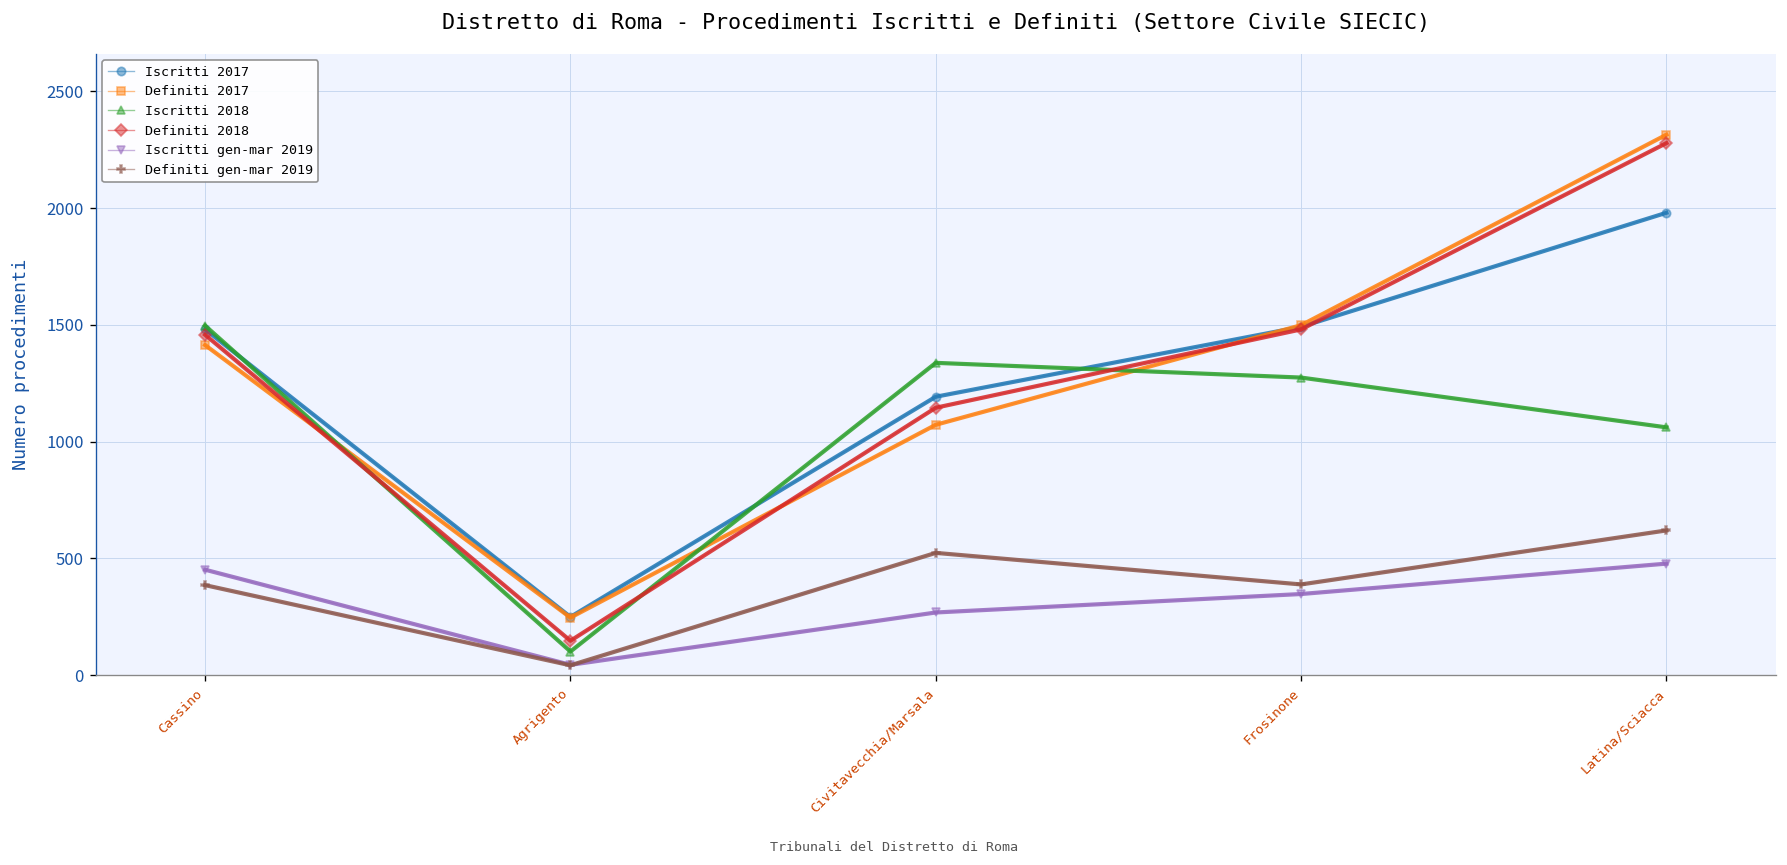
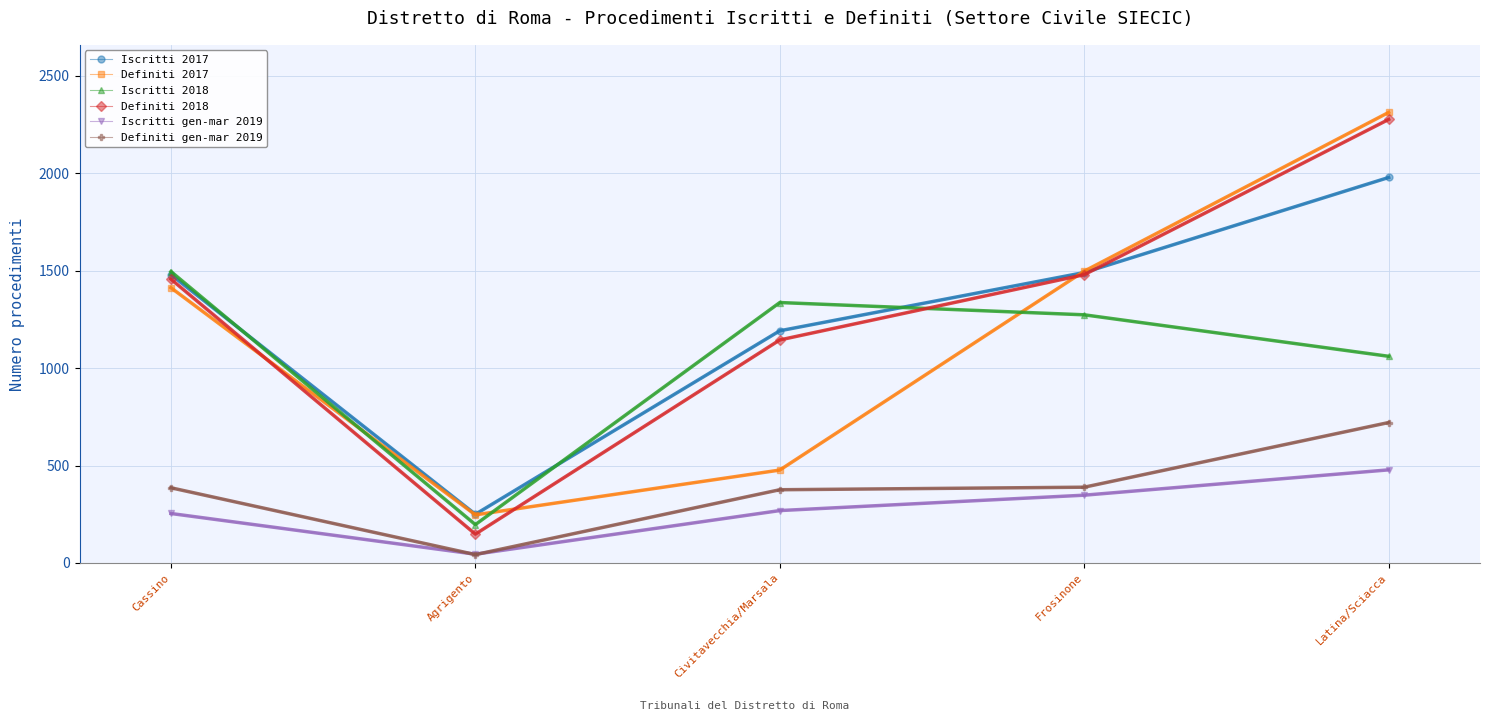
  {
    "Iscritti 2017": {
      "Cassino": 1480,
      "Civitavecchia/Marsala": 1190,
      "Latina/Sciacca": 1980
    },
    "Definiti 2017": {
      "Cassino": 1410,
-     "Civitavecchia/Marsala": 1070,
+     "Civitavecchia/Marsala": 480,
      "Latina/Sciacca": 2310
    },
    "Iscritti 2018": {
      "Cassino": 1500,
-     "Agrigento": 100,
+     "Agrigento": 200,
      "Civitavecchia/Marsala": 1340,
      "Frosinone": 1270,
      "Latina/Sciacca": 1060
    },
    "Definiti 2018": {
      "Cassino": 1460,
      "Agrigento": 150,
      "Civitavecchia/Marsala": 1150,
      "Latina/Sciacca": 2280
    },
    "Iscritti gen-mar 2019": {
-     "Cassino": 450,
+     "Cassino": 250,
      "Civitavecchia/Marsala": 270,
      "Frosinone": 350,
      "Latina/Sciacca": 480
    },
    "Definiti gen-mar 2019": {
      "Cassino": 390,
-     "Civitavecchia/Marsala": 520,
+     "Civitavecchia/Marsala": 380,
      "Frosinone": 390,
-     "Latina/Sciacca": 620
+     "Latina/Sciacca": 720
    }
  }
